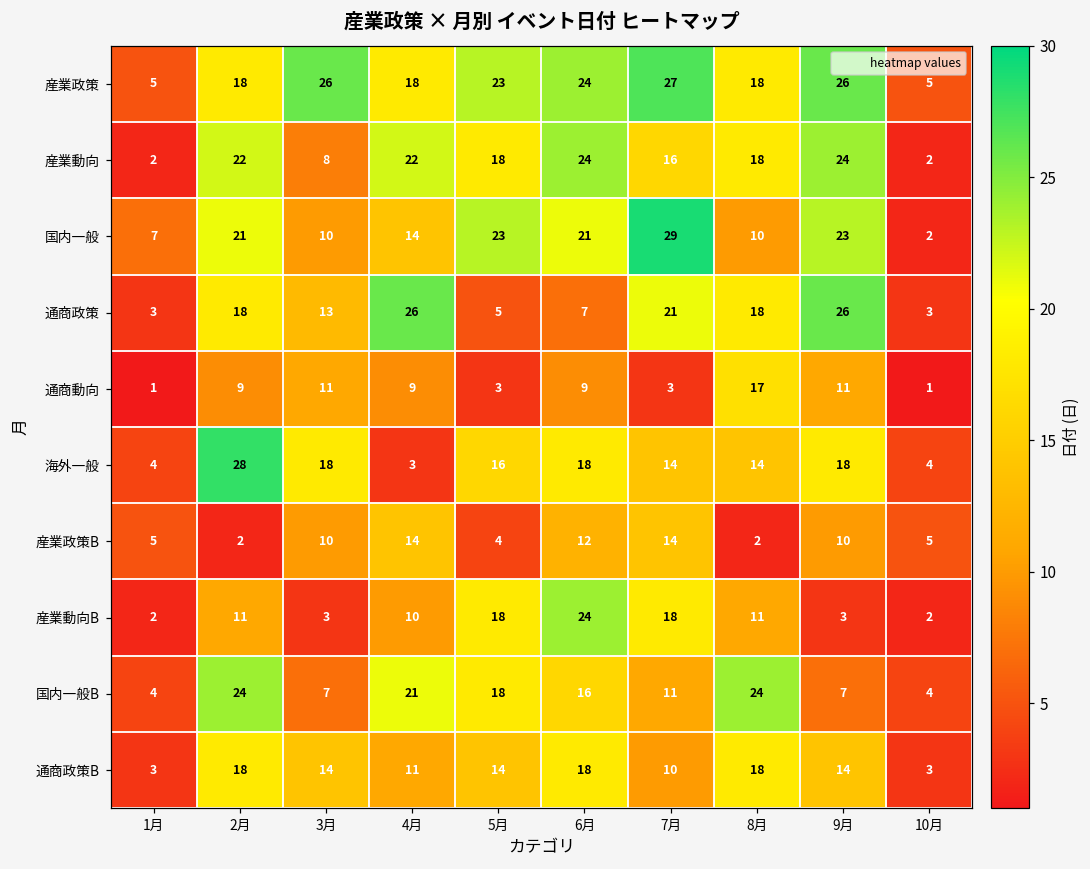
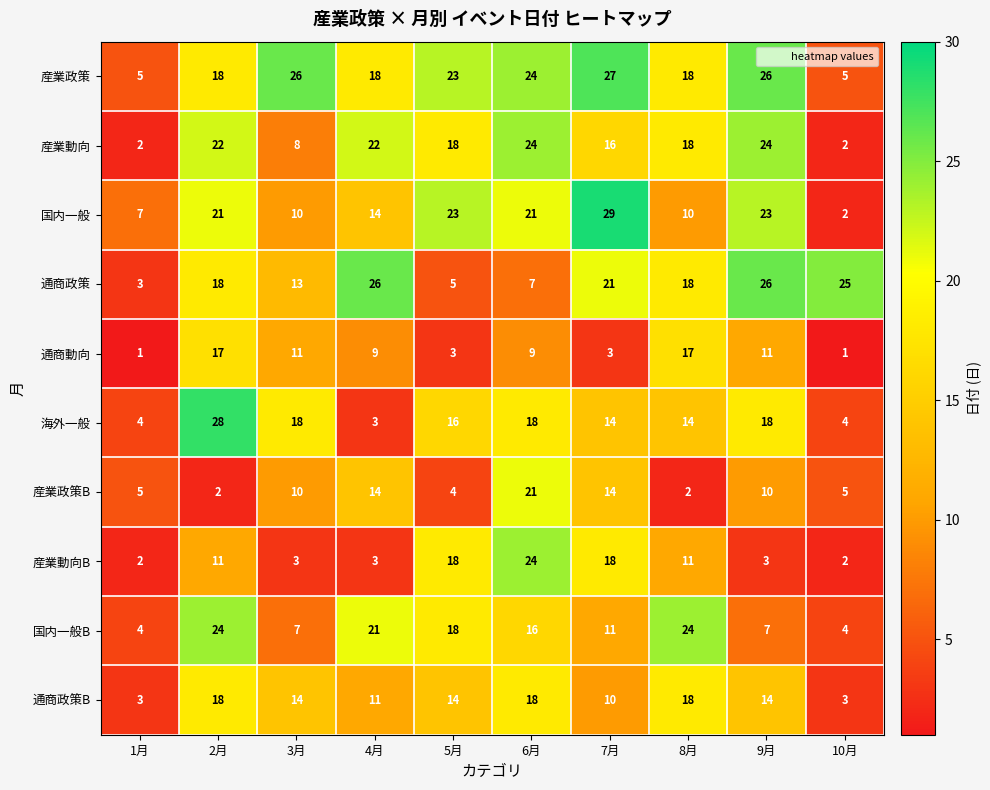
  {
    "産業政策": {
      "1月": 5,
      "2月": 18,
      "3月": 26,
      "4月": 18,
      "5月": 23,
      "6月": 24,
      "7月": 27,
      "8月": 18,
      "9月": 26,
      "10月": 5
    },
    "産業動向": {
      "1月": 2,
      "2月": 22,
      "3月": 8,
      "4月": 22,
      "5月": 18,
      "6月": 24,
      "7月": 16,
      "8月": 18,
      "9月": 24,
      "10月": 2
    },
    "国内一般": {
      "1月": 7,
      "2月": 21,
      "3月": 10,
      "4月": 14,
      "5月": 23,
      "6月": 21,
      "7月": 29,
      "8月": 10,
      "9月": 23,
      "10月": 2
    },
    "通商政策": {
      "1月": 3,
      "2月": 18,
      "3月": 13,
      "4月": 26,
      "5月": 5,
      "6月": 7,
      "7月": 21,
      "8月": 18,
      "9月": 26,
-     "10月": 3
+     "10月": 25
    },
    "通商動向": {
      "1月": 1,
-     "2月": 9,
+     "2月": 17,
      "3月": 11,
      "4月": 9,
      "5月": 3,
      "6月": 9,
      "7月": 3,
      "8月": 17,
      "9月": 11,
      "10月": 1
    },
    "海外一般": {
      "1月": 4,
      "2月": 28,
      "3月": 18,
      "4月": 3,
      "5月": 16,
      "6月": 18,
      "7月": 14,
      "8月": 14,
      "9月": 18,
      "10月": 4
    },
    "産業政策B": {
      "1月": 5,
      "2月": 2,
      "3月": 10,
      "4月": 14,
      "5月": 4,
-     "6月": 12,
+     "6月": 21,
      "7月": 14,
      "8月": 2,
      "9月": 10,
      "10月": 5
    },
    "産業動向B": {
      "1月": 2,
      "2月": 11,
      "3月": 3,
-     "4月": 10,
+     "4月": 3,
      "5月": 18,
      "6月": 24,
      "7月": 18,
      "8月": 11,
      "9月": 3,
      "10月": 2
    },
    "国内一般B": {
      "1月": 4,
      "2月": 24,
      "3月": 7,
      "4月": 21,
      "5月": 18,
      "6月": 16,
      "7月": 11,
      "8月": 24,
      "9月": 7,
      "10月": 4
    },
    "通商政策B": {
      "1月": 3,
      "2月": 18,
      "3月": 14,
      "4月": 11,
      "5月": 14,
      "6月": 18,
      "7月": 10,
      "8月": 18,
      "9月": 14,
      "10月": 3
    }
  }
